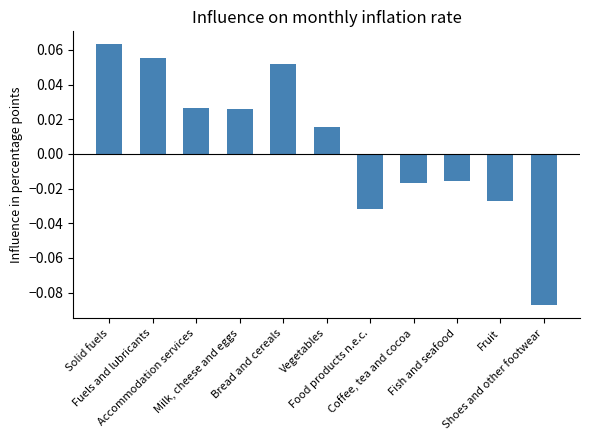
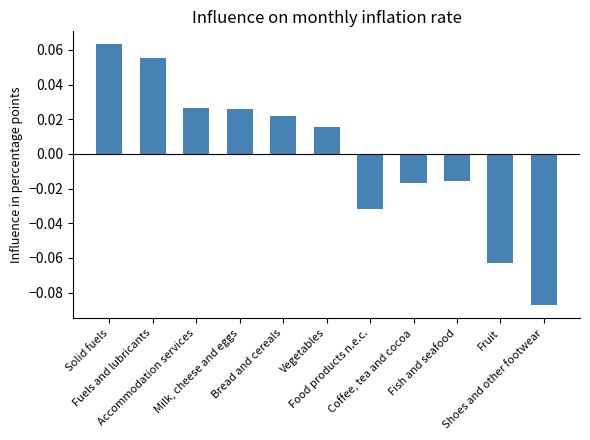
  {
    "Solid fuels": 0.063,
    "Fuels and lubricants": 0.056,
    "Accommodation services": 0.026,
    "Milk, cheese and eggs": 0.026,
-   "Bread and cereals": 0.052,
+   "Bread and cereals": 0.022,
    "Vegetables": 0.016,
    "Food products n.e.c.": -0.032,
    "Coffee, tea and cocoa": -0.017,
    "Fish and seafood": -0.015,
-   "Fruit": -0.027,
+   "Fruit": -0.063,
    "Shoes and other footwear": -0.087
  }
